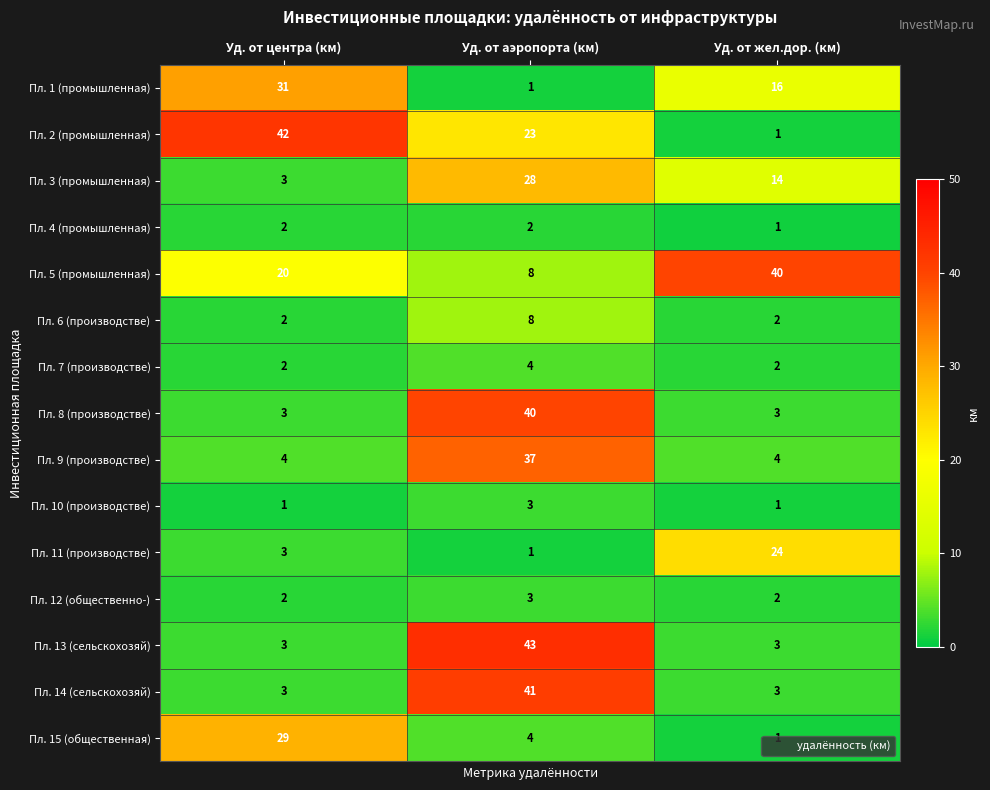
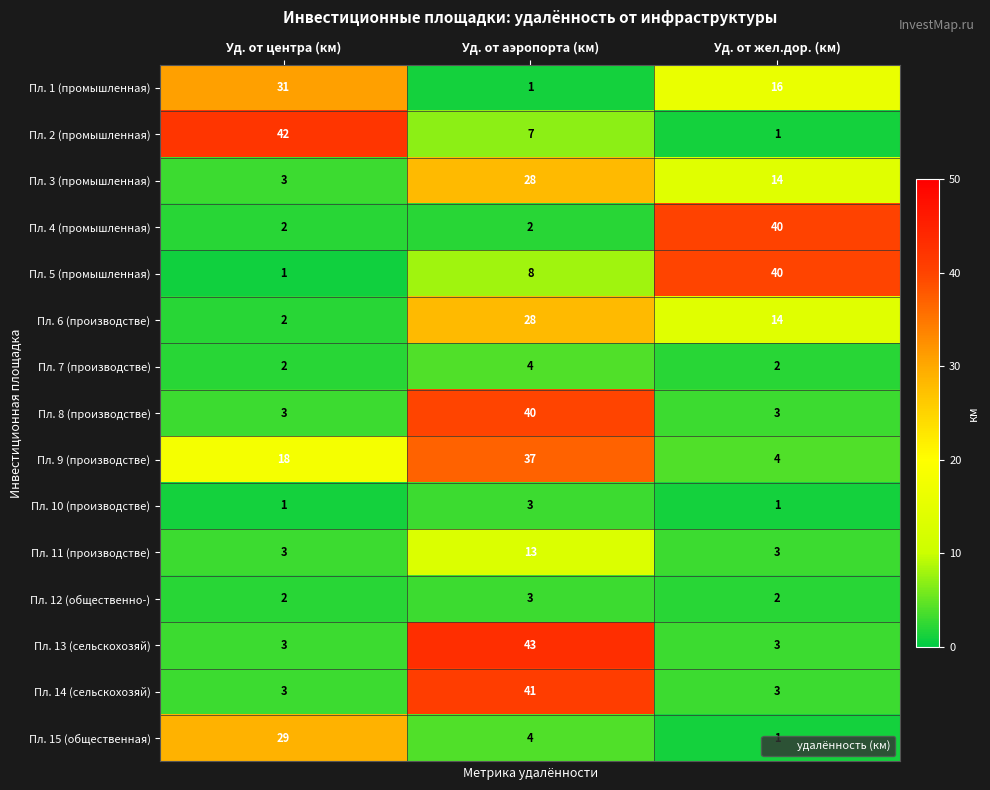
  {
    "Пл. 1 (промышленная)": {
      "Уд. от центра (км)": 31,
      "Уд. от аэропорта (км)": 1,
      "Уд. от жел.дор. (км)": 16
    },
    "Пл. 2 (промышленная)": {
      "Уд. от центра (км)": 42,
-     "Уд. от аэропорта (км)": 23,
+     "Уд. от аэропорта (км)": 7,
      "Уд. от жел.дор. (км)": 1
    },
    "Пл. 3 (промышленная)": {
      "Уд. от центра (км)": 3,
      "Уд. от аэропорта (км)": 28,
      "Уд. от жел.дор. (км)": 14
    },
    "Пл. 4 (промышленная)": {
      "Уд. от центра (км)": 2,
      "Уд. от аэропорта (км)": 2,
-     "Уд. от жел.дор. (км)": 1
+     "Уд. от жел.дор. (км)": 40
    },
    "Пл. 5 (промышленная)": {
-     "Уд. от центра (км)": 20,
+     "Уд. от центра (км)": 1,
      "Уд. от аэропорта (км)": 8,
      "Уд. от жел.дор. (км)": 40
    },
    "Пл. 6 (производстве)": {
      "Уд. от центра (км)": 2,
-     "Уд. от аэропорта (км)": 8,
-     "Уд. от жел.дор. (км)": 2
+     "Уд. от аэропорта (км)": 28,
+     "Уд. от жел.дор. (км)": 14
    },
    "Пл. 7 (производстве)": {
      "Уд. от центра (км)": 2,
      "Уд. от аэропорта (км)": 4,
      "Уд. от жел.дор. (км)": 2
    },
    "Пл. 8 (производстве)": {
      "Уд. от центра (км)": 3,
      "Уд. от аэропорта (км)": 40,
      "Уд. от жел.дор. (км)": 3
    },
    "Пл. 9 (производстве)": {
-     "Уд. от центра (км)": 4,
+     "Уд. от центра (км)": 18,
      "Уд. от аэропорта (км)": 37,
      "Уд. от жел.дор. (км)": 4
    },
    "Пл. 10 (производстве)": {
      "Уд. от центра (км)": 1,
      "Уд. от аэропорта (км)": 3,
      "Уд. от жел.дор. (км)": 1
    },
    "Пл. 11 (производстве)": {
      "Уд. от центра (км)": 3,
-     "Уд. от аэропорта (км)": 1,
-     "Уд. от жел.дор. (км)": 24
+     "Уд. от аэропорта (км)": 13,
+     "Уд. от жел.дор. (км)": 3
    },
    "Пл. 12 (общественно-)": {
      "Уд. от центра (км)": 2,
      "Уд. от аэропорта (км)": 3,
      "Уд. от жел.дор. (км)": 2
    },
    "Пл. 13 (сельскохозяй)": {
      "Уд. от центра (км)": 3,
      "Уд. от аэропорта (км)": 43,
      "Уд. от жел.дор. (км)": 3
    },
    "Пл. 14 (сельскохозяй)": {
      "Уд. от центра (км)": 3,
      "Уд. от аэропорта (км)": 41,
      "Уд. от жел.дор. (км)": 3
    },
    "Пл. 15 (общественная)": {
      "Уд. от центра (км)": 29,
      "Уд. от аэропорта (км)": 4
    }
  }
